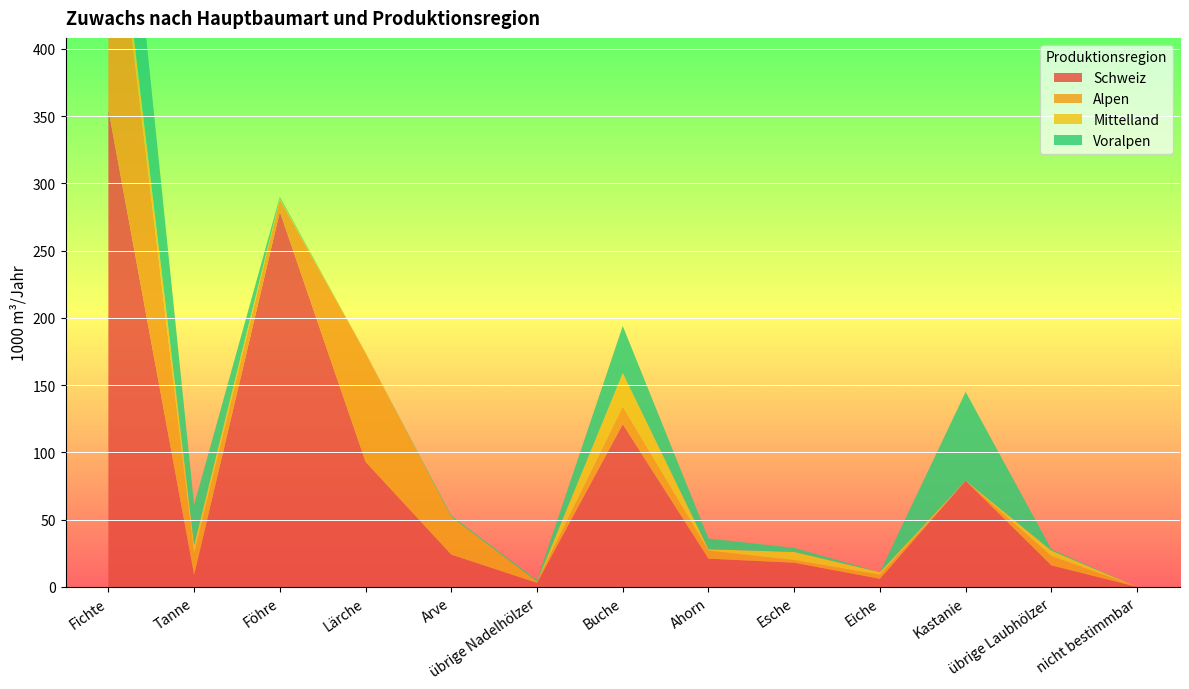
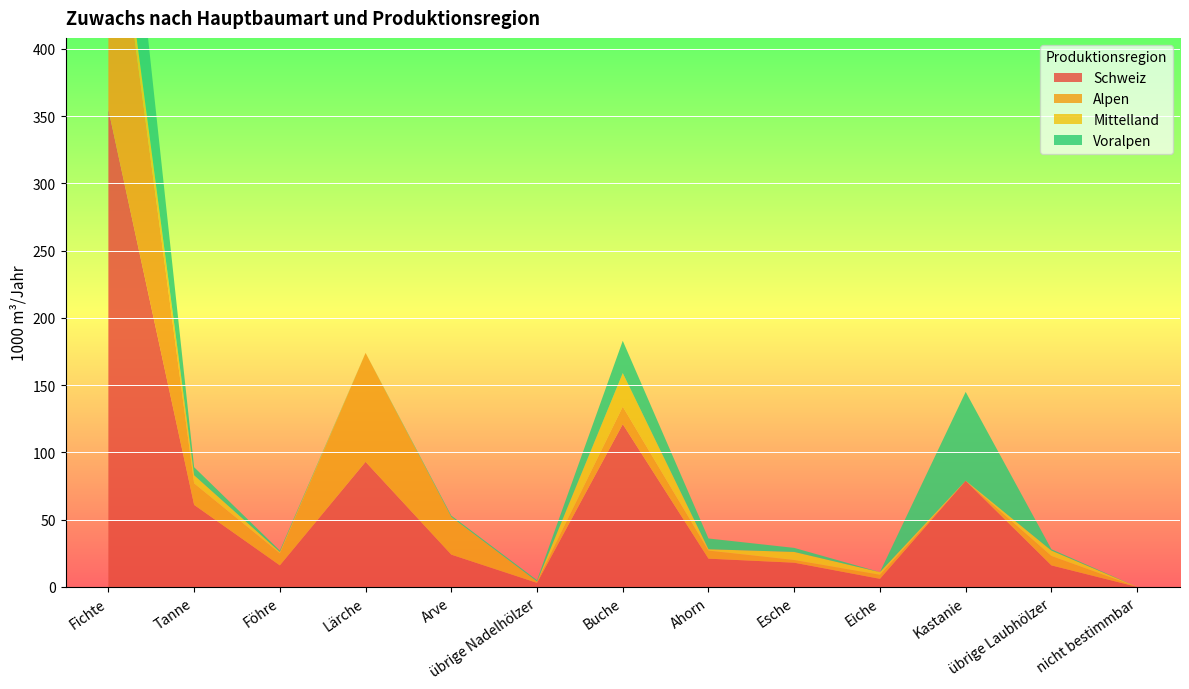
  {
    "Schweiz": {
      "Fichte": 355,
-     "Tanne": 9,
-     "Föhre": 279,
+     "Tanne": 61,
+     "Föhre": 16,
      "Lärche": 93,
      "Arve": 24,
      "Buche": 121,
      "Ahorn": 21,
      "Esche": 18,
      "Eiche": 6,
      "übrige Laubhölzer": 16
    },
    "Voralpen": {
-     "Tanne": 30,
-     "Buche": 35,
+     "Tanne": 6,
+     "Buche": 24,
      "Ahorn": 8,
      "Esche": 3,
      "Kastanie": 66
    }
  }
